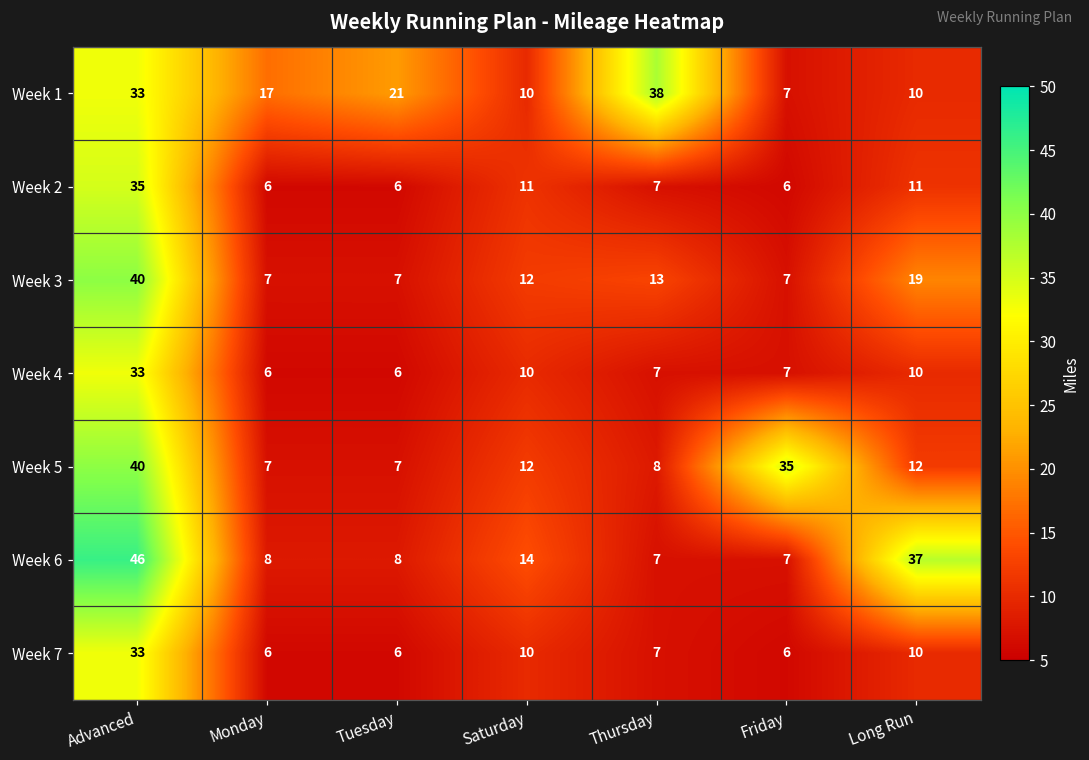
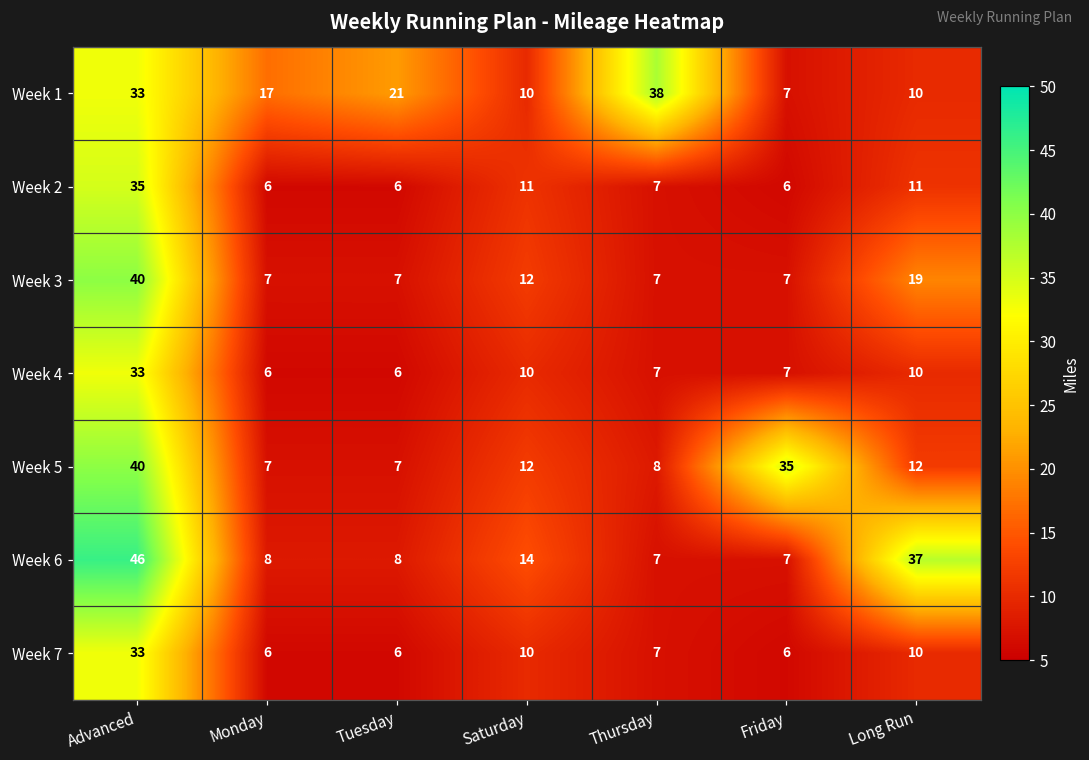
  {
    "Week 1": {
      "Advanced": 33,
      "Monday": 17,
      "Tuesday": 21,
      "Saturday": 10,
      "Thursday": 38,
      "Friday": 7,
      "Long Run": 10
    },
    "Week 2": {
      "Advanced": 35,
      "Monday": 6,
      "Tuesday": 6,
      "Saturday": 11,
      "Thursday": 7,
      "Friday": 6,
      "Long Run": 11
    },
    "Week 3": {
      "Advanced": 40,
      "Monday": 7,
      "Tuesday": 7,
      "Saturday": 12,
-     "Thursday": 13,
+     "Thursday": 7,
      "Friday": 7,
      "Long Run": 19
    },
    "Week 4": {
      "Advanced": 33,
      "Monday": 6,
      "Tuesday": 6,
      "Saturday": 10,
      "Thursday": 7,
      "Friday": 7,
      "Long Run": 10
    },
    "Week 5": {
      "Advanced": 40,
      "Monday": 7,
      "Tuesday": 7,
      "Saturday": 12,
      "Thursday": 8,
      "Friday": 35,
      "Long Run": 12
    },
    "Week 6": {
      "Advanced": 46,
      "Monday": 8,
      "Tuesday": 8,
      "Saturday": 14,
      "Thursday": 7,
      "Friday": 7,
      "Long Run": 37
    },
    "Week 7": {
      "Advanced": 33,
      "Monday": 6,
      "Tuesday": 6,
      "Saturday": 10,
      "Thursday": 7,
      "Friday": 6,
      "Long Run": 10
    }
  }
